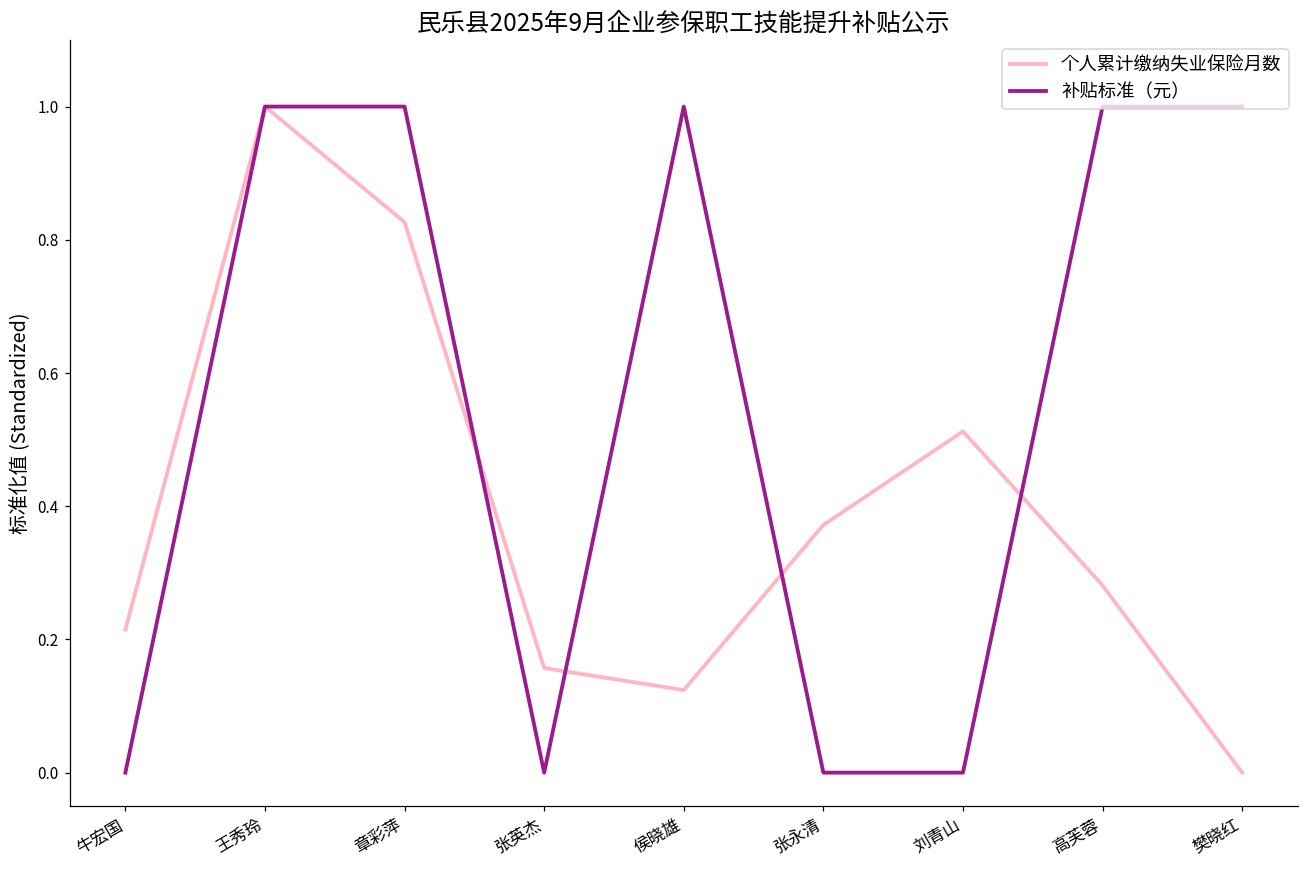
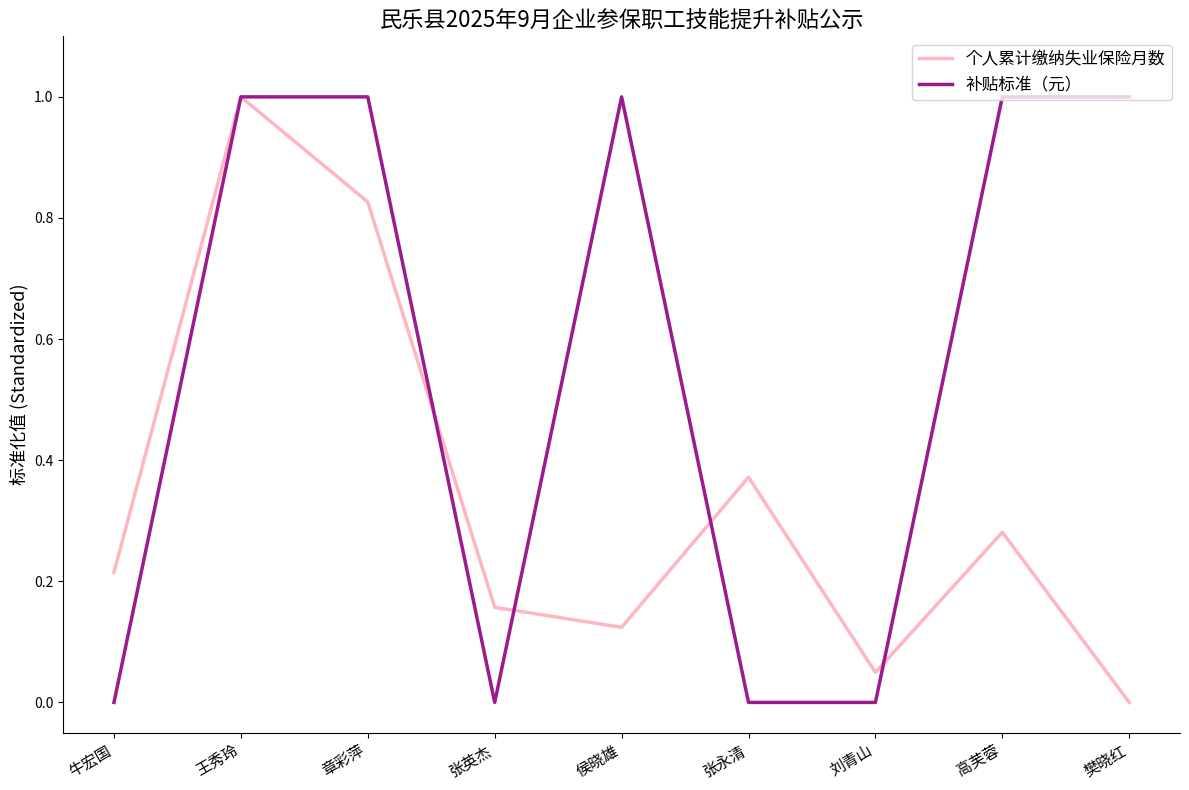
  {
    "个人累计缴纳失业保险月数": {
      "牛宏国": 0.21,
      "章彩萍": 0.83,
      "张英杰": 0.16,
      "侯晓雄": 0.12,
      "张永清": 0.37,
-     "刘青山": 0.51,
+     "刘青山": 0.05,
      "高芙蓉": 0.28,
      "樊晓红": 0.00
    },
    "补贴标准（元）": {
      "牛宏国": 0.00,
      "章彩萍": 1.00,
      "张英杰": 0.00,
      "侯晓雄": 1.00,
      "张永清": 0.00,
      "刘青山": 0.00
    }
  }
